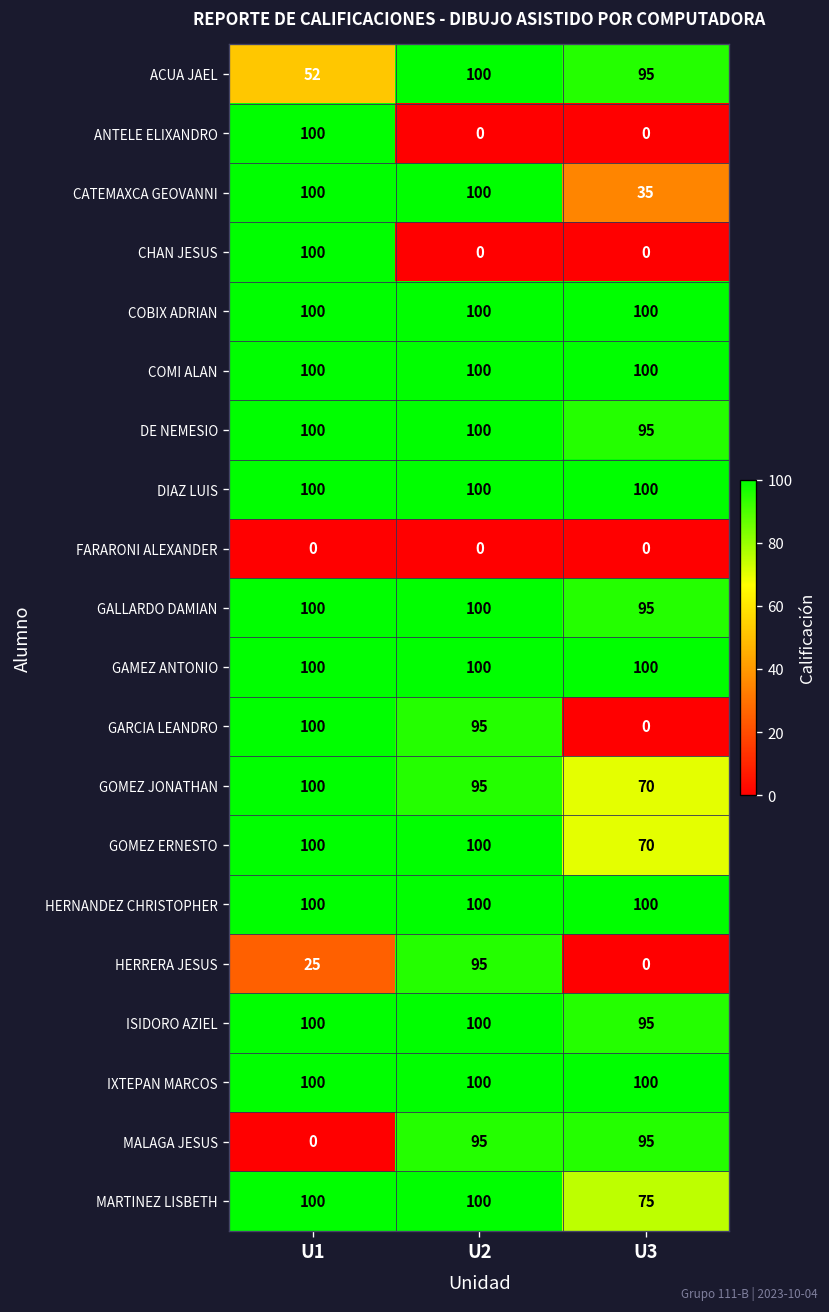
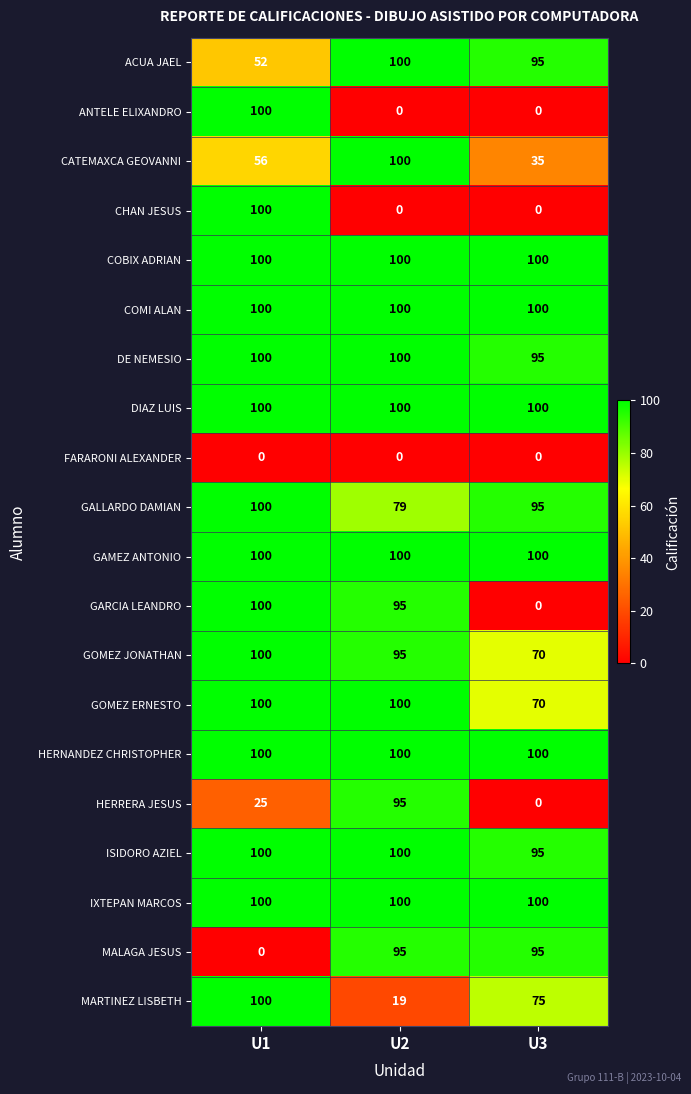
  {
    "ACUA JAEL": {
      "U1": 52,
      "U2": 100,
      "U3": 95
    },
    "ANTELE ELIXANDRO": {
      "U1": 100,
      "U2": 0,
      "U3": 0
    },
    "CATEMAXCA GEOVANNI": {
-     "U1": 100,
+     "U1": 56,
      "U2": 100,
      "U3": 35
    },
    "CHAN JESUS": {
      "U1": 100,
      "U2": 0,
      "U3": 0
    },
    "COBIX ADRIAN": {
      "U1": 100,
      "U2": 100,
      "U3": 100
    },
    "COMI ALAN": {
      "U1": 100,
      "U2": 100,
      "U3": 100
    },
    "DE NEMESIO": {
      "U1": 100,
      "U2": 100,
      "U3": 95
    },
    "DIAZ LUIS": {
      "U1": 100,
      "U2": 100,
      "U3": 100
    },
    "FARARONI ALEXANDER": {
      "U1": 0,
      "U2": 0,
      "U3": 0
    },
    "GALLARDO DAMIAN": {
      "U1": 100,
-     "U2": 100,
+     "U2": 79,
      "U3": 95
    },
    "GAMEZ ANTONIO": {
      "U1": 100,
      "U2": 100,
      "U3": 100
    },
    "GARCIA LEANDRO": {
      "U1": 100,
      "U2": 95,
      "U3": 0
    },
    "GOMEZ JONATHAN": {
      "U1": 100,
      "U2": 95,
      "U3": 70
    },
    "GOMEZ ERNESTO": {
      "U1": 100,
      "U2": 100,
      "U3": 70
    },
    "HERNANDEZ CHRISTOPHER": {
      "U1": 100,
      "U2": 100,
      "U3": 100
    },
    "HERRERA JESUS": {
      "U1": 25,
      "U2": 95,
      "U3": 0
    },
    "ISIDORO AZIEL": {
      "U1": 100,
      "U2": 100,
      "U3": 95
    },
    "IXTEPAN MARCOS": {
      "U1": 100,
      "U2": 100,
      "U3": 100
    },
    "MALAGA JESUS": {
      "U1": 0,
      "U2": 95,
      "U3": 95
    },
    "MARTINEZ LISBETH": {
      "U1": 100,
-     "U2": 100,
+     "U2": 19,
      "U3": 75
    }
  }
